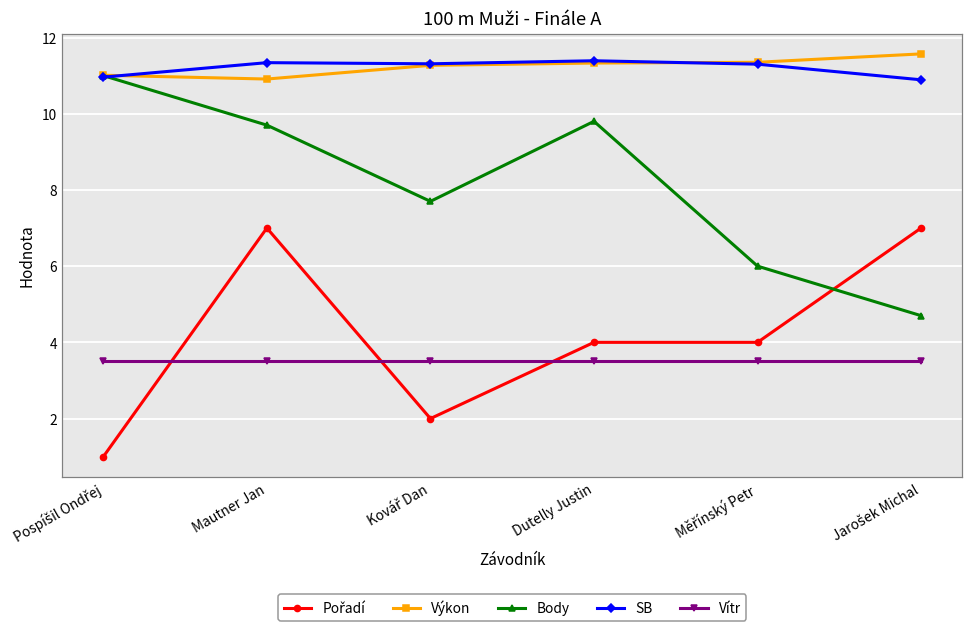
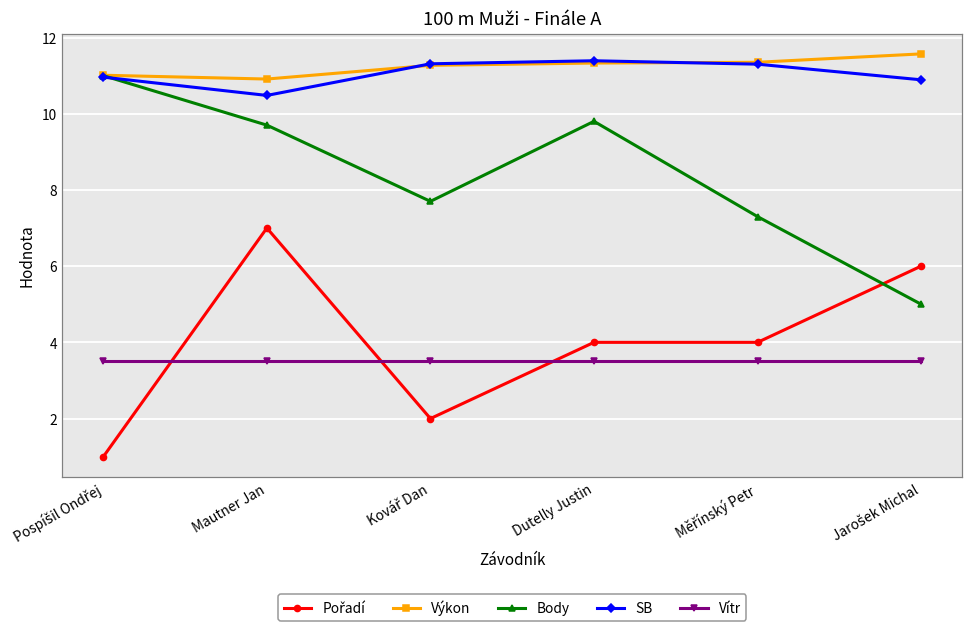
  {
    "Pořadí": {
      "Pospíšil Ondřej": 1,
      "Mautner Jan": 7,
      "Kovář Dan": 2,
      "Dutelly Justin": 4,
      "Měřínský Petr": 4,
-     "Jarošek Michal": 7
+     "Jarošek Michal": 6
    },
    "Výkon": {
      "Mautner Jan": 10.9,
      "Jarošek Michal": 11.6
    },
    "Body": {
      "Mautner Jan": 9.7,
      "Kovář Dan": 7.7,
      "Dutelly Justin": 9.8,
-     "Měřínský Petr": 6.0,
-     "Jarošek Michal": 4.7
+     "Měřínský Petr": 7.3,
+     "Jarošek Michal": 5.0
    },
    "SB": {
-     "Mautner Jan": 11.3,
+     "Mautner Jan": 10.5,
      "Jarošek Michal": 10.9
    },
    "Vítr": {
      "Pospíšil Ondřej": 3.5,
      "Mautner Jan": 3.5,
      "Kovář Dan": 3.5,
      "Dutelly Justin": 3.5,
      "Měřínský Petr": 3.5,
      "Jarošek Michal": 3.5
    }
  }
